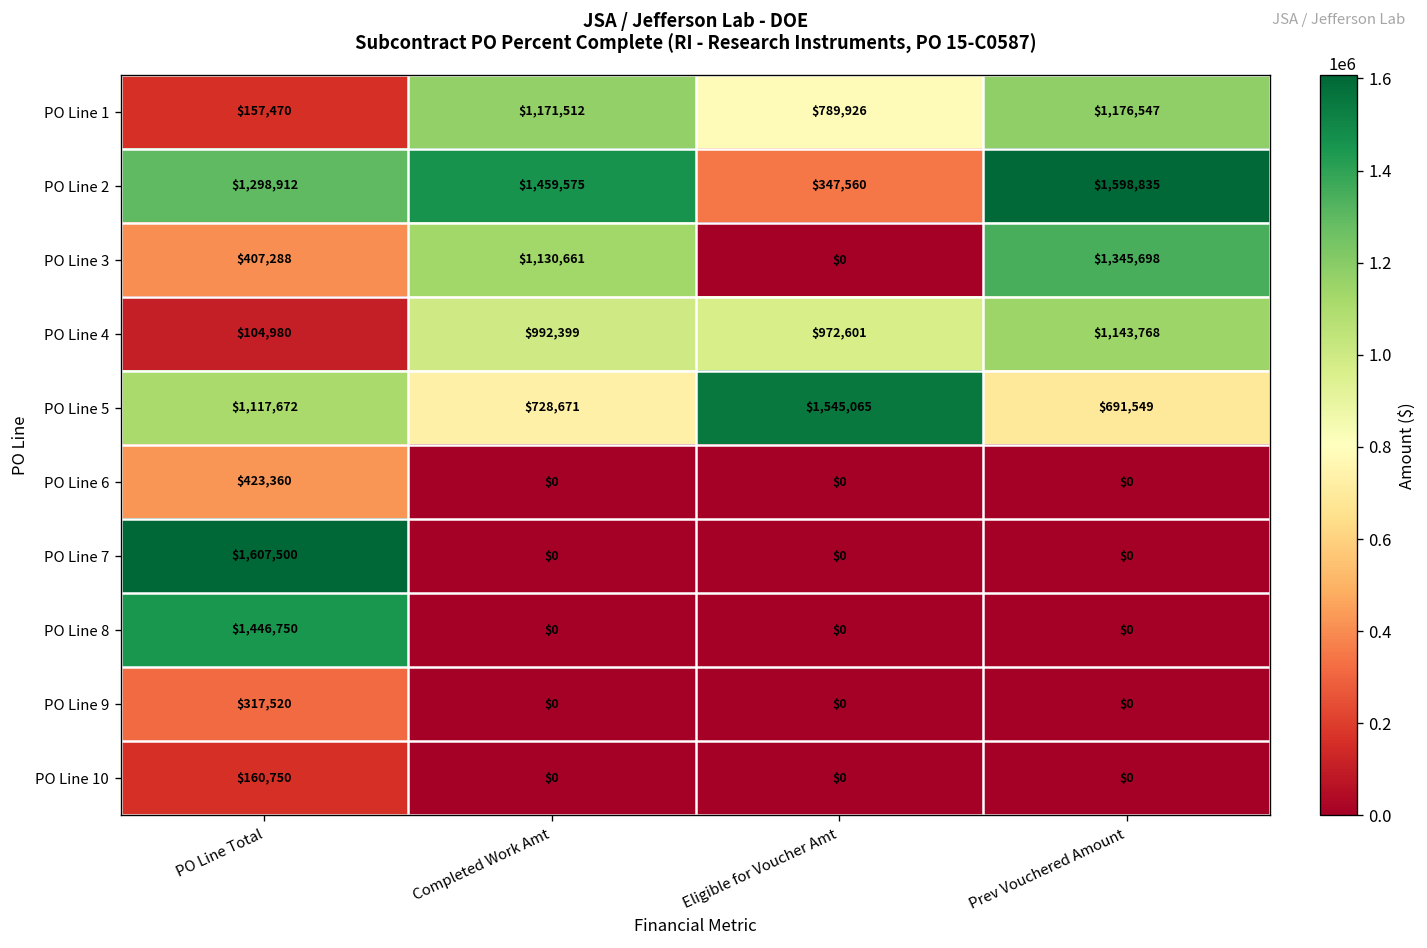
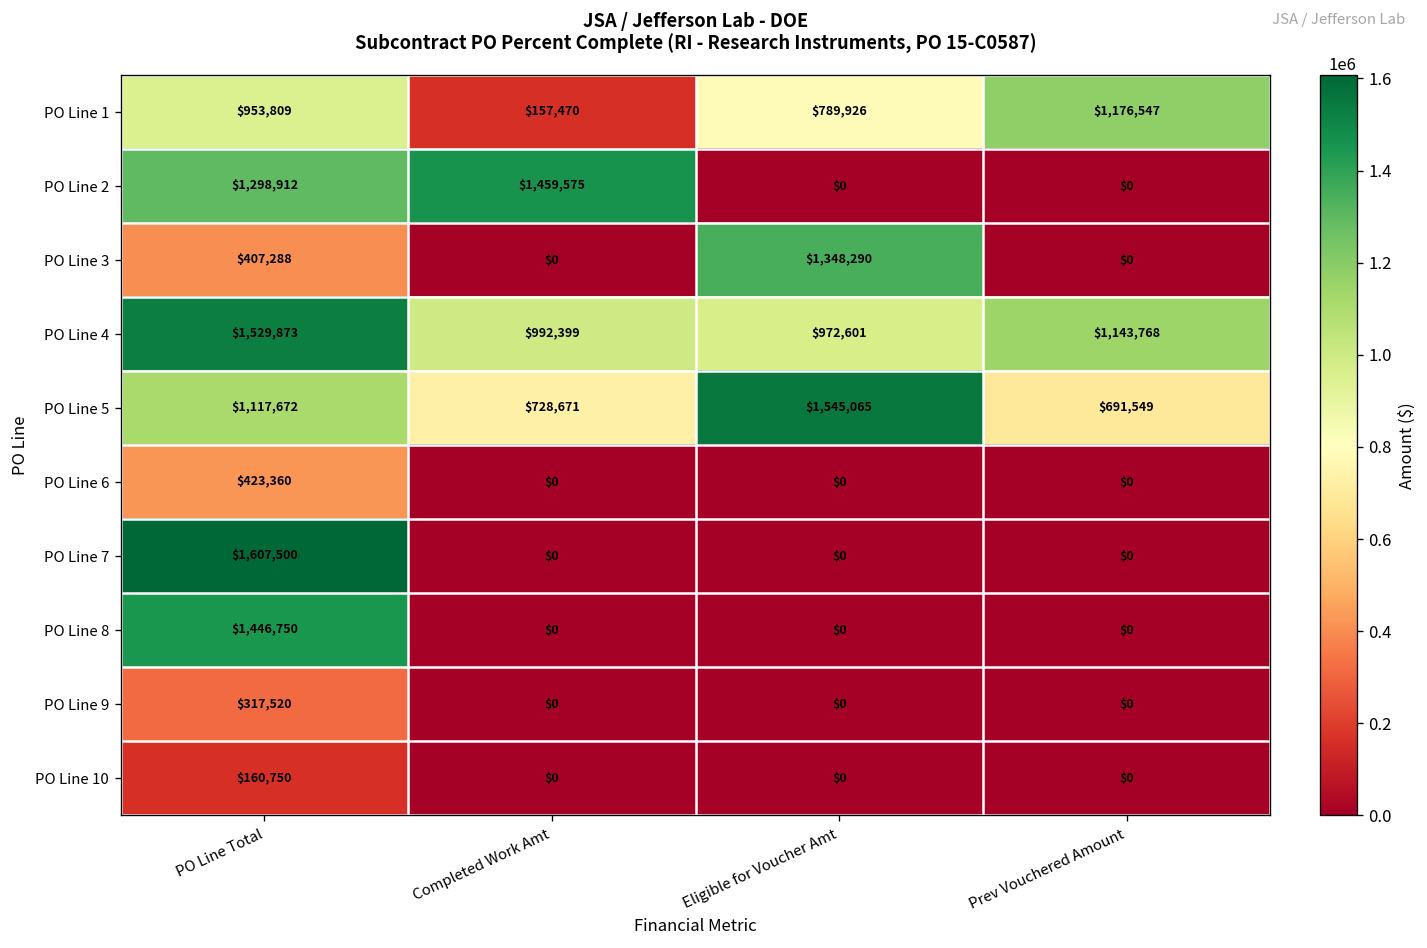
  {
    "PO Line 1": {
-     "PO Line Total": "$157,470",
-     "Completed Work Amt": "$1,171,512",
+     "PO Line Total": "$953,809",
+     "Completed Work Amt": "$157,470",
      "Eligible for Voucher Amt": "$789,926",
      "Prev Vouchered Amount": "$1,176,547"
    },
    "PO Line 2": {
      "PO Line Total": "$1,298,912",
      "Completed Work Amt": "$1,459,575",
-     "Eligible for Voucher Amt": "$347,560",
-     "Prev Vouchered Amount": "$1,598,835"
+     "Eligible for Voucher Amt": "$0",
+     "Prev Vouchered Amount": "$0"
    },
    "PO Line 3": {
      "PO Line Total": "$407,288",
-     "Completed Work Amt": "$1,130,661",
-     "Eligible for Voucher Amt": "$0",
-     "Prev Vouchered Amount": "$1,345,698"
+     "Completed Work Amt": "$0",
+     "Eligible for Voucher Amt": "$1,348,290",
+     "Prev Vouchered Amount": "$0"
    },
    "PO Line 4": {
-     "PO Line Total": "$104,980",
+     "PO Line Total": "$1,529,873",
      "Completed Work Amt": "$992,399",
      "Eligible for Voucher Amt": "$972,601",
      "Prev Vouchered Amount": "$1,143,768"
    },
    "PO Line 5": {
      "PO Line Total": "$1,117,672",
      "Completed Work Amt": "$728,671",
      "Eligible for Voucher Amt": "$1,545,065",
      "Prev Vouchered Amount": "$691,549"
    },
    "PO Line 6": {
      "PO Line Total": "$423,360",
      "Completed Work Amt": "$0",
      "Eligible for Voucher Amt": "$0",
      "Prev Vouchered Amount": "$0"
    },
    "PO Line 7": {
      "PO Line Total": "$1,607,500",
      "Completed Work Amt": "$0",
      "Eligible for Voucher Amt": "$0",
      "Prev Vouchered Amount": "$0"
    },
    "PO Line 8": {
      "PO Line Total": "$1,446,750",
      "Completed Work Amt": "$0",
      "Eligible for Voucher Amt": "$0",
      "Prev Vouchered Amount": "$0"
    },
    "PO Line 9": {
      "PO Line Total": "$317,520",
      "Completed Work Amt": "$0",
      "Eligible for Voucher Amt": "$0",
      "Prev Vouchered Amount": "$0"
    },
    "PO Line 10": {
      "PO Line Total": "$160,750",
      "Completed Work Amt": "$0",
      "Eligible for Voucher Amt": "$0",
      "Prev Vouchered Amount": "$0"
    }
  }
